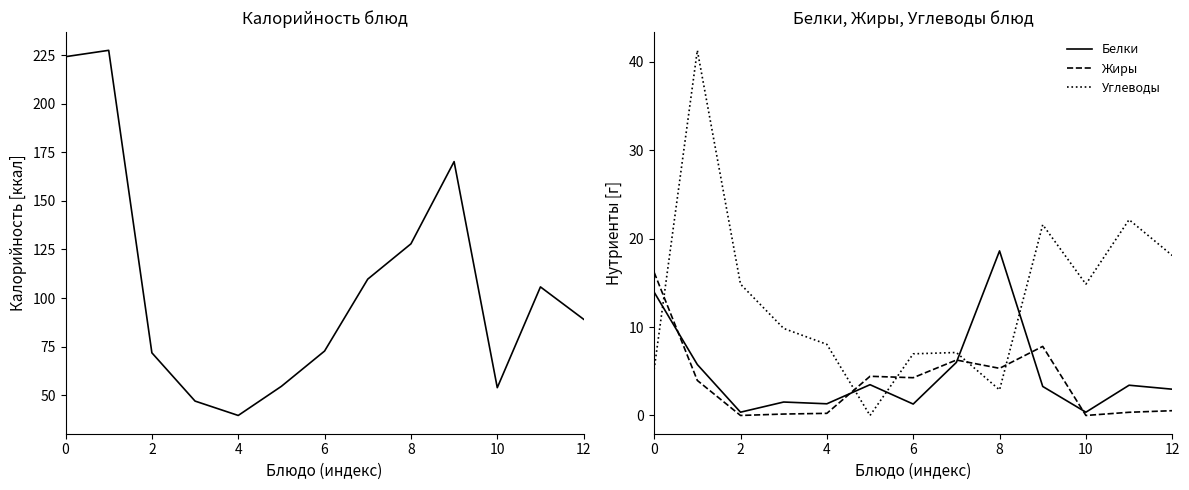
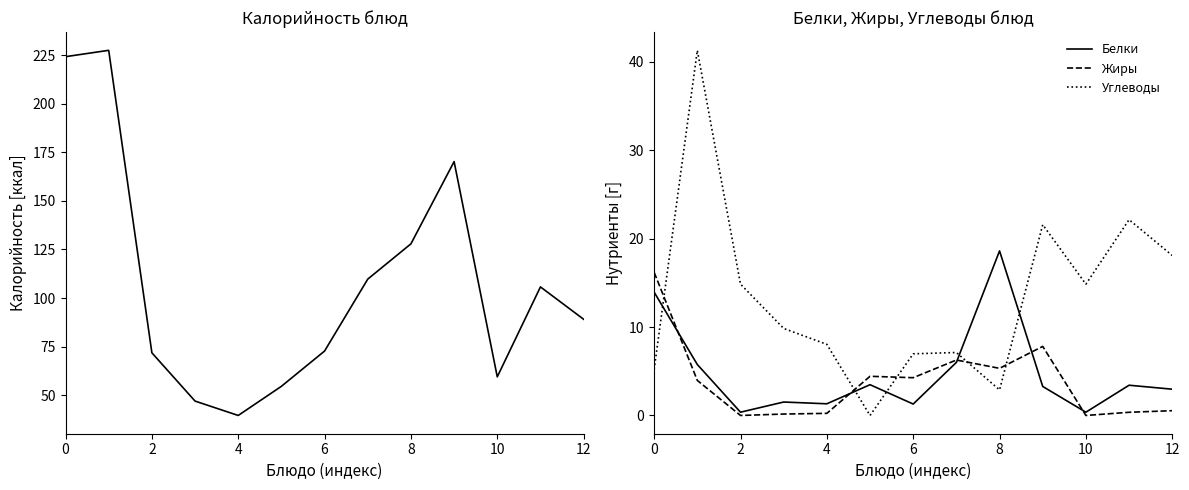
  {
    "Калорийность блюд": {
      "0": 224,
      "2": 72,
      "4": 40,
      "6": 73,
      "8": 128,
-     "10": 54,
+     "10": 59,
      "12": 89
    }
  }
